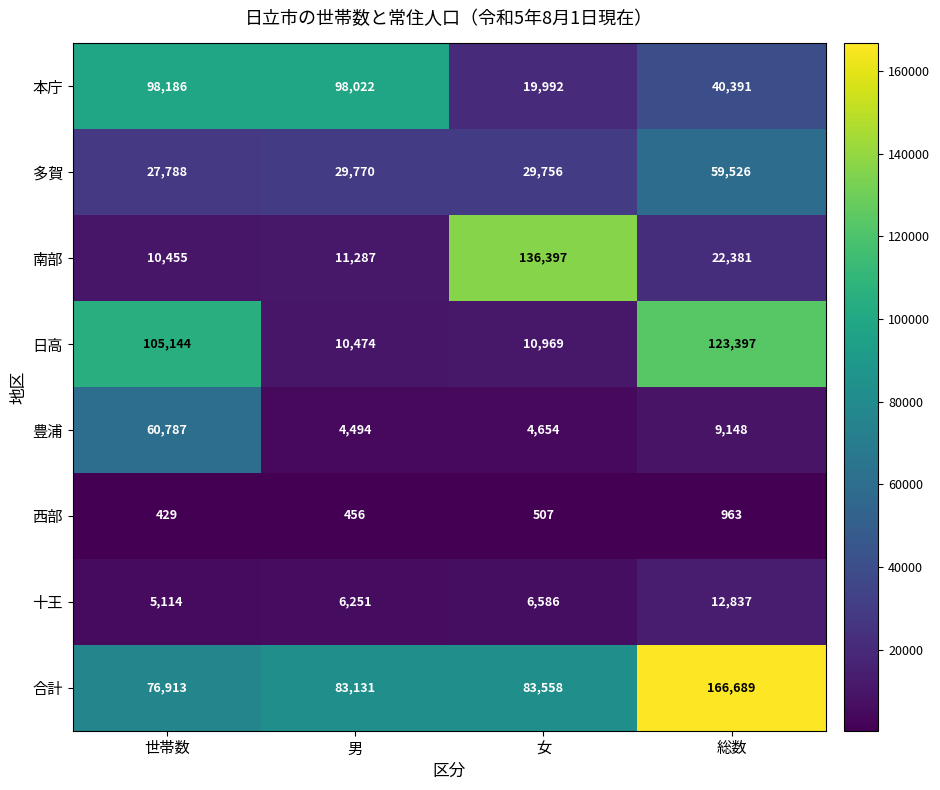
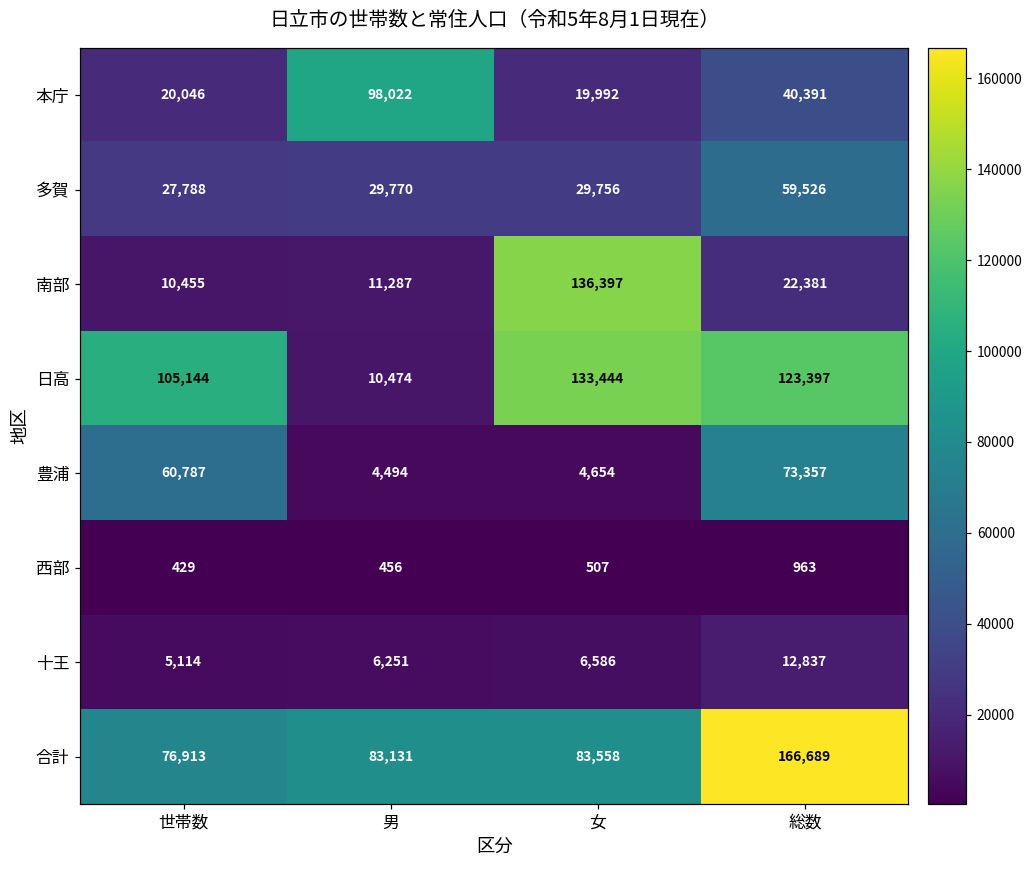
  {
    "本庁": {
-     "世帯数": "98,186",
+     "世帯数": "20,046",
      "男": "98,022",
      "女": "19,992",
      "総数": "40,391"
    },
    "多賀": {
      "世帯数": "27,788",
      "男": "29,770",
      "女": "29,756",
      "総数": "59,526"
    },
    "南部": {
      "世帯数": "10,455",
      "男": "11,287",
      "女": "136,397",
      "総数": "22,381"
    },
    "日高": {
      "世帯数": "105,144",
      "男": "10,474",
-     "女": "10,969",
+     "女": "133,444",
      "総数": "123,397"
    },
    "豊浦": {
      "世帯数": "60,787",
      "男": "4,494",
      "女": "4,654",
-     "総数": "9,148"
+     "総数": "73,357"
    },
    "西部": {
      "世帯数": "429",
      "男": "456",
      "女": "507",
      "総数": "963"
    },
    "十王": {
      "世帯数": "5,114",
      "男": "6,251",
      "女": "6,586",
      "総数": "12,837"
    },
    "合計": {
      "世帯数": "76,913",
      "男": "83,131",
      "女": "83,558",
      "総数": "166,689"
    }
  }
